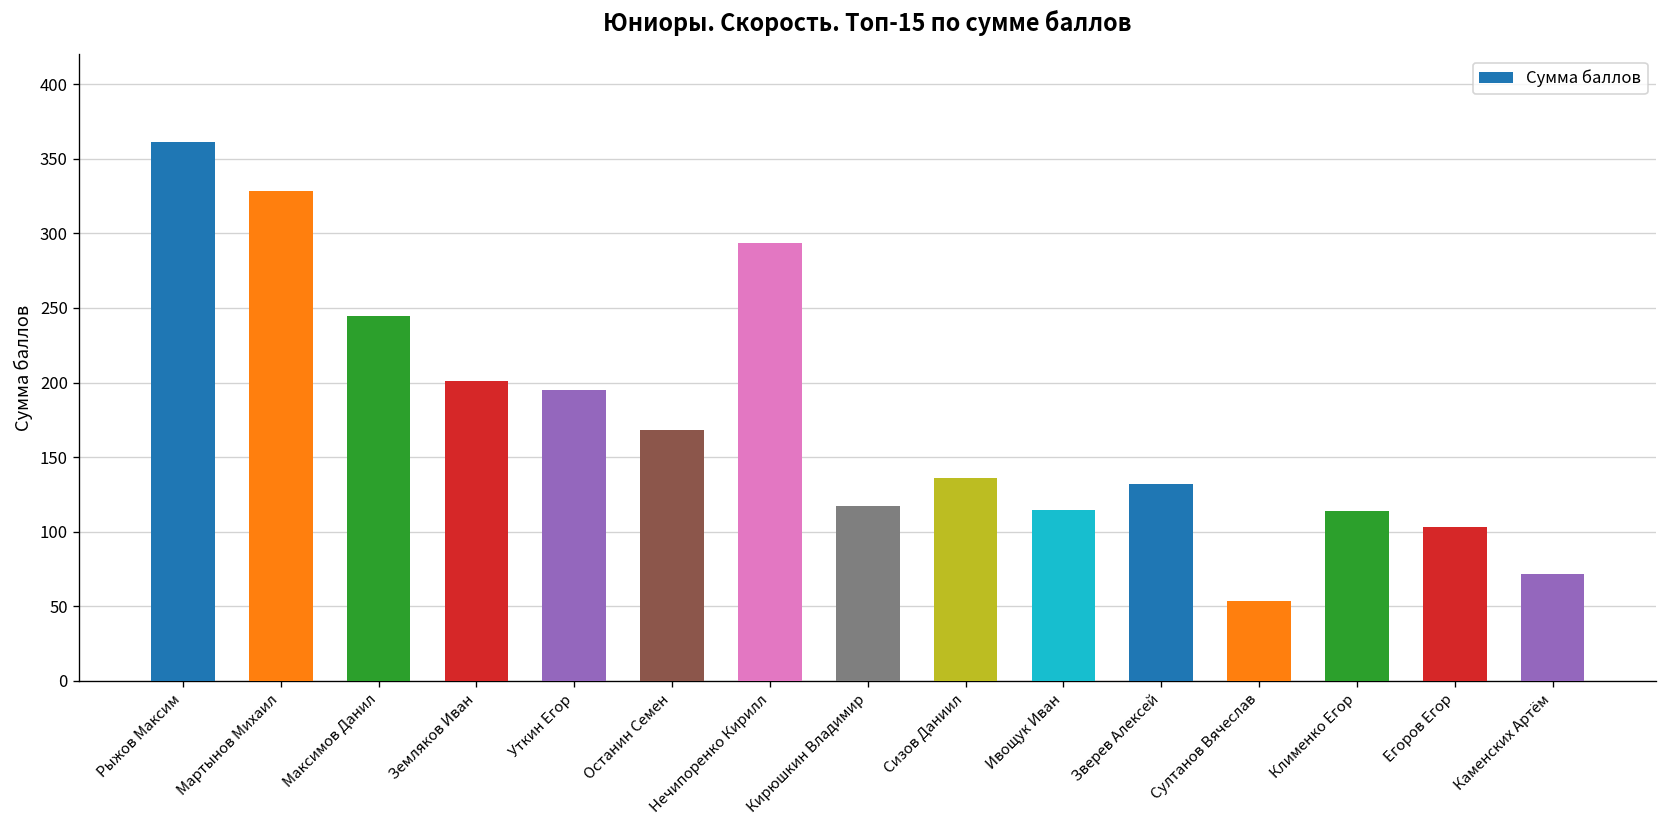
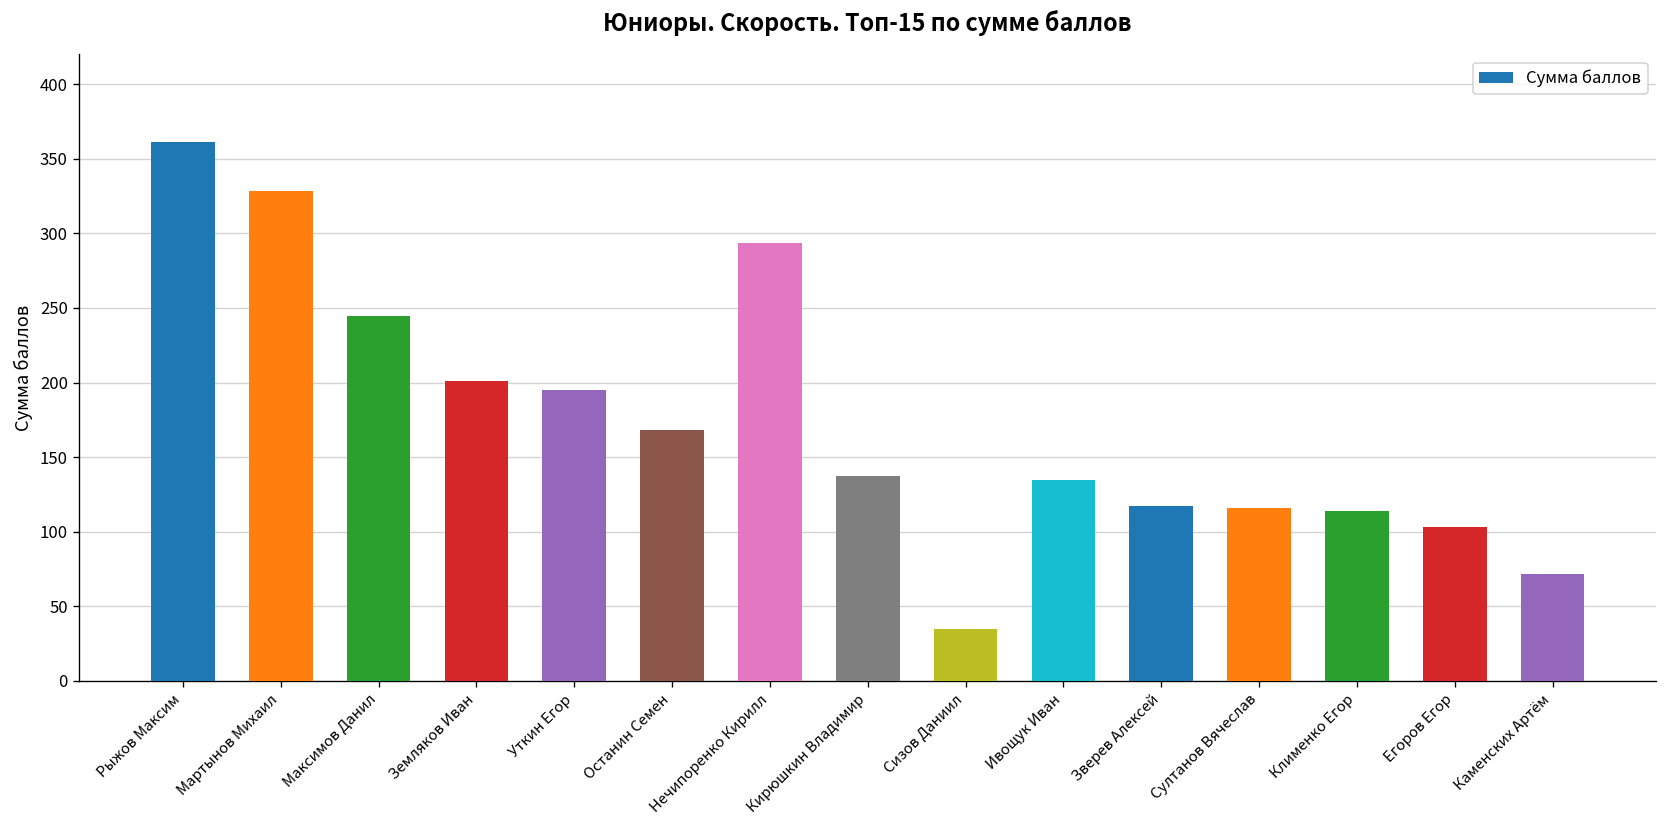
  {
    "Рыжов Максим": 362,
    "Мартынов Михаил": 328,
    "Максимов Данил": 245,
    "Земляков Иван": 201,
    "Уткин Егор": 195,
    "Останин Семен": 168,
    "Нечипоренко Кирилл": 294,
-   "Кирюшкин Владимир": 118,
-   "Сизов Даниил": 136,
-   "Ивощук Иван": 115,
-   "Зверев Алексей": 132,
-   "Султанов Вячеслав": 53,
+   "Кирюшкин Владимир": 137,
+   "Сизов Даниил": 35,
+   "Ивощук Иван": 135,
+   "Зверев Алексей": 117,
+   "Султанов Вячеслав": 116,
    "Клименко Егор": 114,
    "Егоров Егор": 103,
    "Каменских Артём": 72
  }
